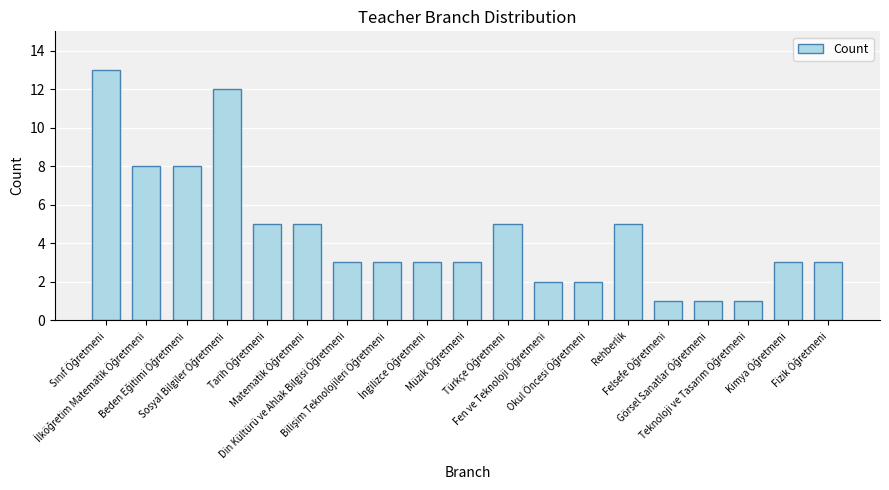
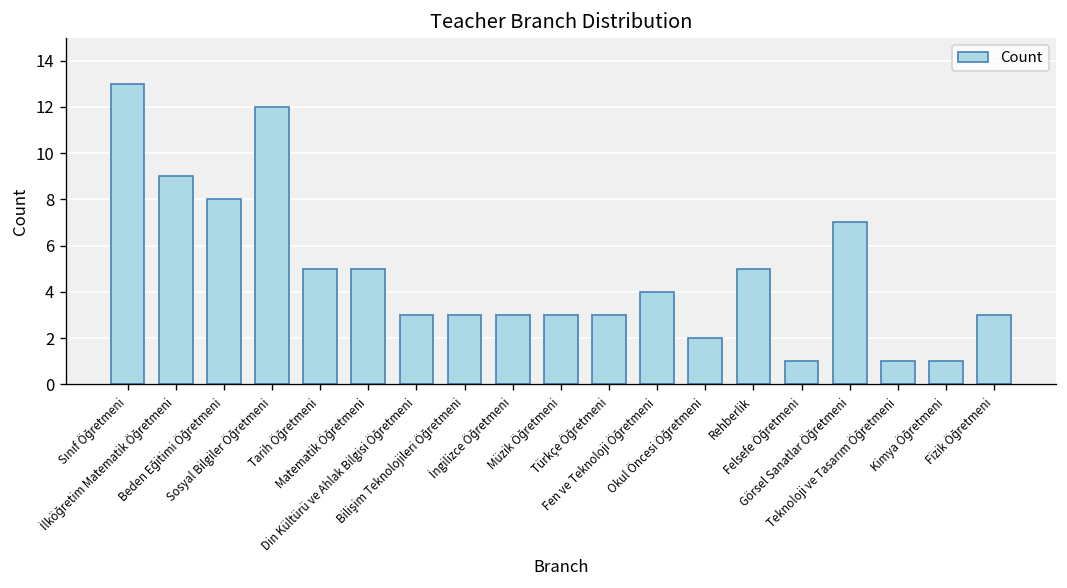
  {
    "Sınıf Öğretmeni": 13,
-   "İlköğretim Matematik Öğretmeni": 8,
+   "İlköğretim Matematik Öğretmeni": 9,
    "Beden Eğitimi Öğretmeni": 8,
    "Sosyal Bilgiler Öğretmeni": 12,
    "Tarih Öğretmeni": 5,
    "Matematik Öğretmeni": 5,
    "Din Kültürü ve Ahlak Bilgisi Öğretmeni": 3,
    "Bilişim Teknolojileri Öğretmeni": 3,
    "İngilizce Öğretmeni": 3,
    "Müzik Öğretmeni": 3,
-   "Türkçe Öğretmeni": 5,
-   "Fen ve Teknoloji Öğretmeni": 2,
+   "Türkçe Öğretmeni": 3,
+   "Fen ve Teknoloji Öğretmeni": 4,
    "Okul Öncesi Öğretmeni": 2,
    "Rehberlik": 5,
    "Felsefe Öğretmeni": 1,
-   "Görsel Sanatlar Öğretmeni": 1,
+   "Görsel Sanatlar Öğretmeni": 7,
    "Teknoloji ve Tasarım Öğretmeni": 1,
-   "Kimya Öğretmeni": 3,
+   "Kimya Öğretmeni": 1,
    "Fizik Öğretmeni": 3
  }
